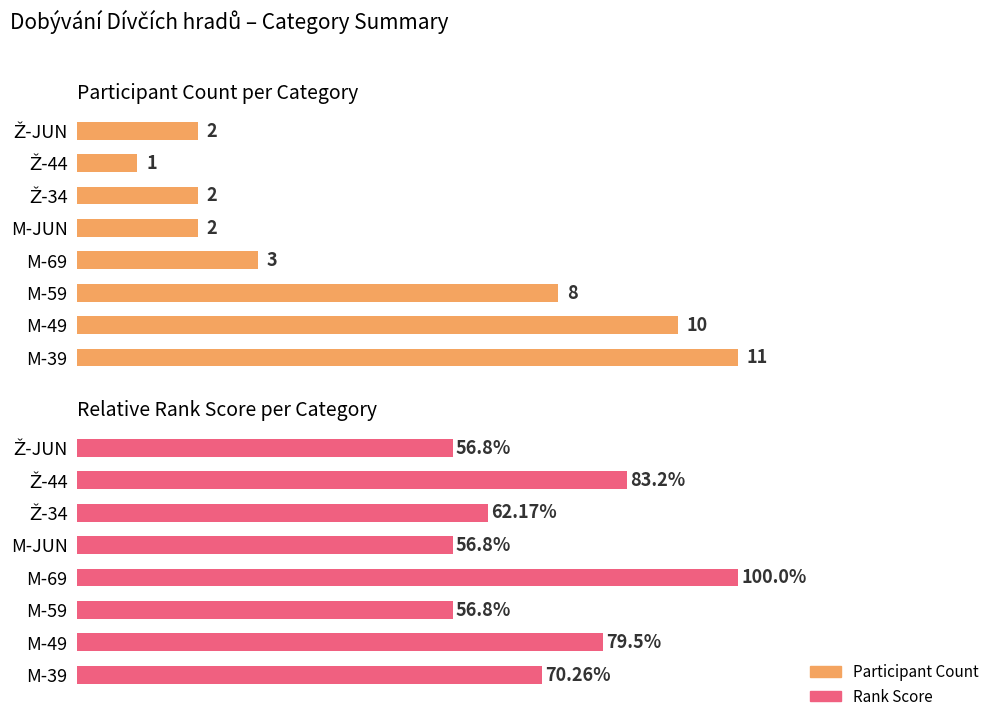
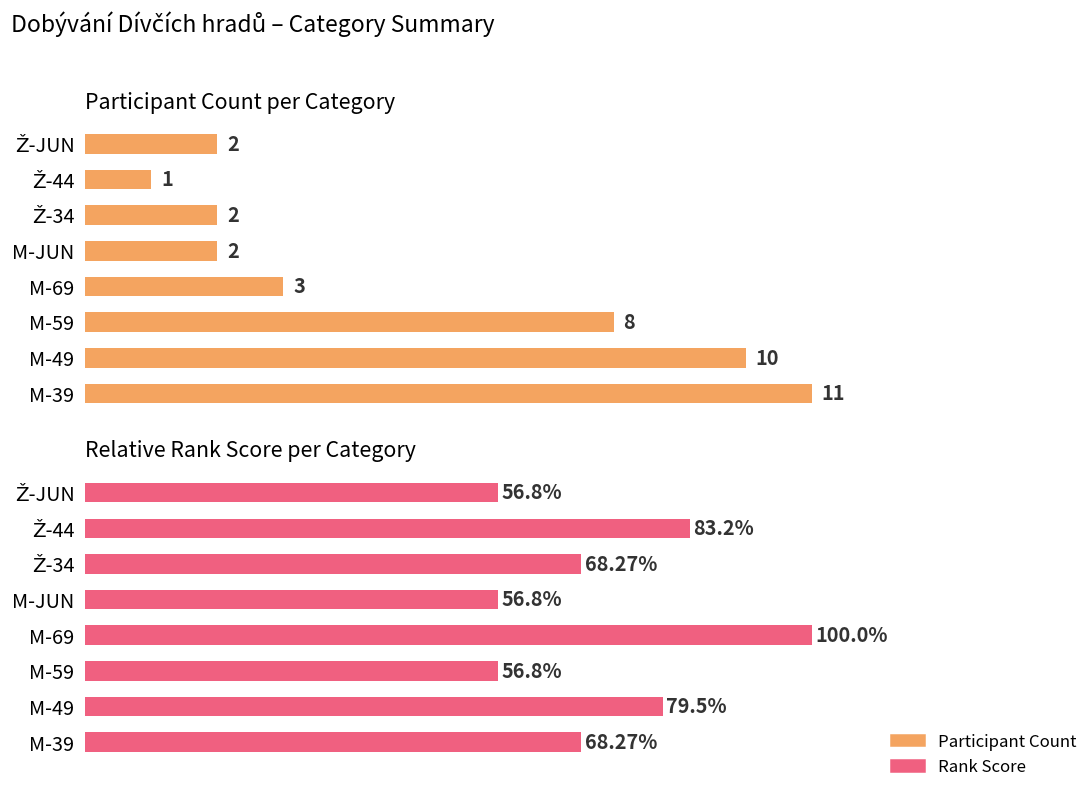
  {
    "Participant Count per Category": {
      "Ž-JUN": "2",
      "Ž-44": "1",
      "Ž-34": "2",
      "M-JUN": "2",
      "M-69": "3",
      "M-59": "8",
      "M-49": "10",
      "M-39": "11"
    },
    "Relative Rank Score per Category": {
      "Ž-JUN": "56.8%",
      "Ž-44": "83.2%",
-     "Ž-34": "62.17%",
+     "Ž-34": "68.27%",
      "M-JUN": "56.8%",
      "M-69": "100.0%",
      "M-59": "56.8%",
      "M-49": "79.5%",
-     "M-39": "70.26%"
+     "M-39": "68.27%"
    }
  }
